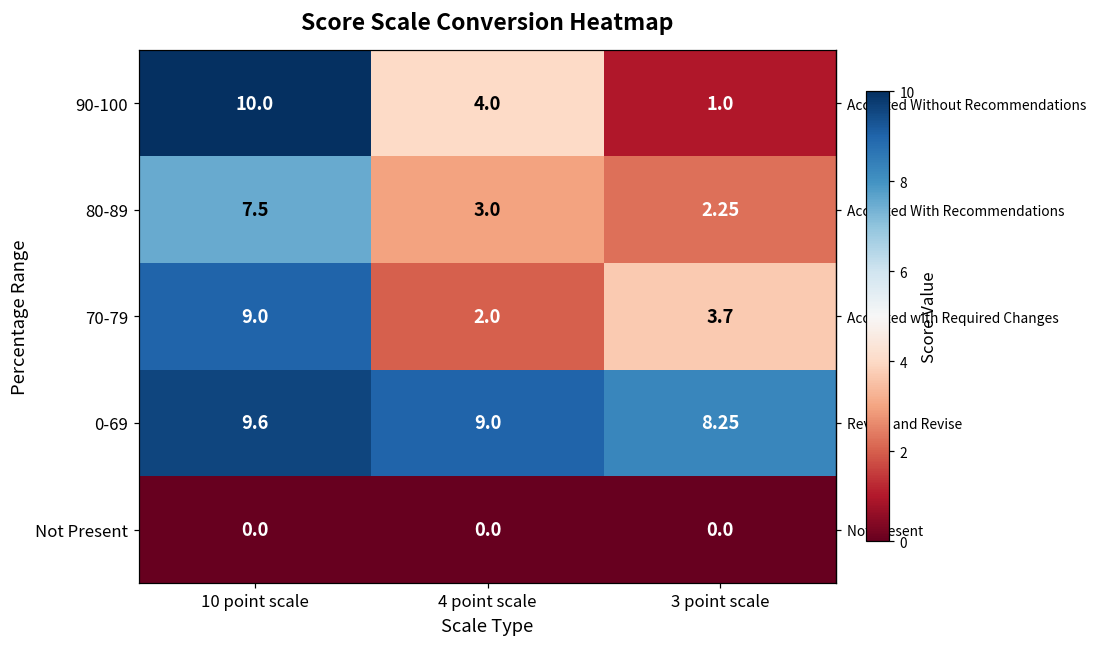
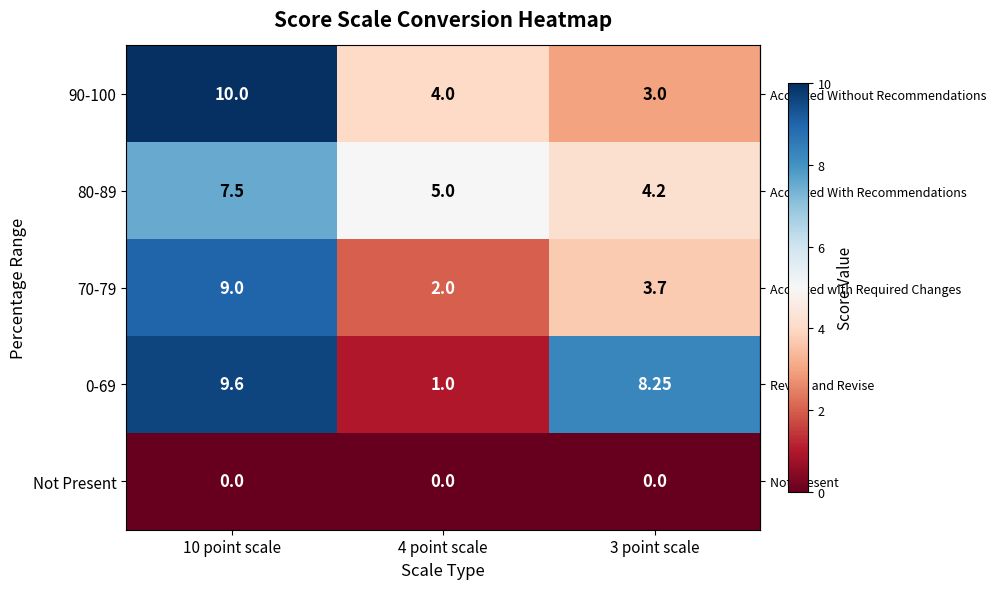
  {
    "90-100": {
      "10 point scale": 10.0,
      "4 point scale": 4.0,
-     "3 point scale": 1.0
+     "3 point scale": 3.0
    },
    "80-89": {
      "10 point scale": 7.5,
-     "4 point scale": 3.0,
-     "3 point scale": 2.25
+     "4 point scale": 5.0,
+     "3 point scale": 4.2
    },
    "70-79": {
      "10 point scale": 9.0,
      "4 point scale": 2.0,
      "3 point scale": 3.7
    },
    "0-69": {
      "10 point scale": 9.6,
-     "4 point scale": 9.0,
+     "4 point scale": 1.0,
      "3 point scale": 8.25
    },
    "Not Present": {
      "10 point scale": 0.0,
      "4 point scale": 0.0,
      "3 point scale": 0.0
    }
  }
